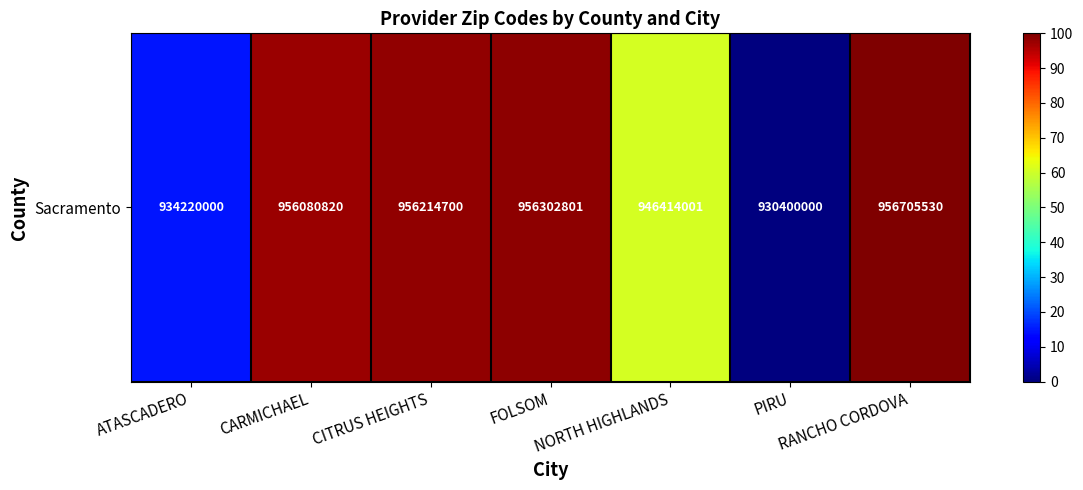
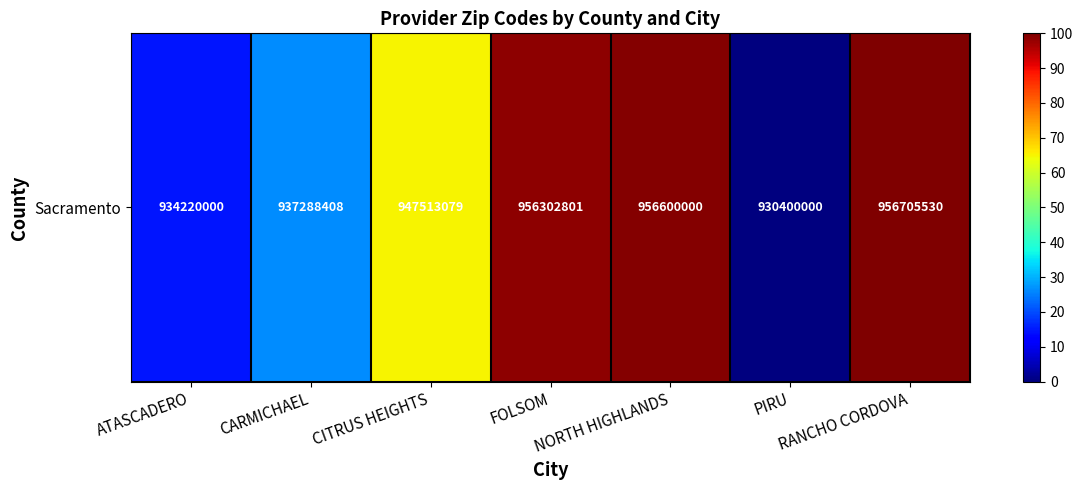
  {
    "Sacramento": {
      "ATASCADERO": 934220000,
-     "CARMICHAEL": 956080820,
-     "CITRUS HEIGHTS": 956214700,
+     "CARMICHAEL": 937288408,
+     "CITRUS HEIGHTS": 947513079,
      "FOLSOM": 956302801,
-     "NORTH HIGHLANDS": 946414001,
+     "NORTH HIGHLANDS": 956600000,
      "PIRU": 930400000,
      "RANCHO CORDOVA": 956705530
    }
  }
